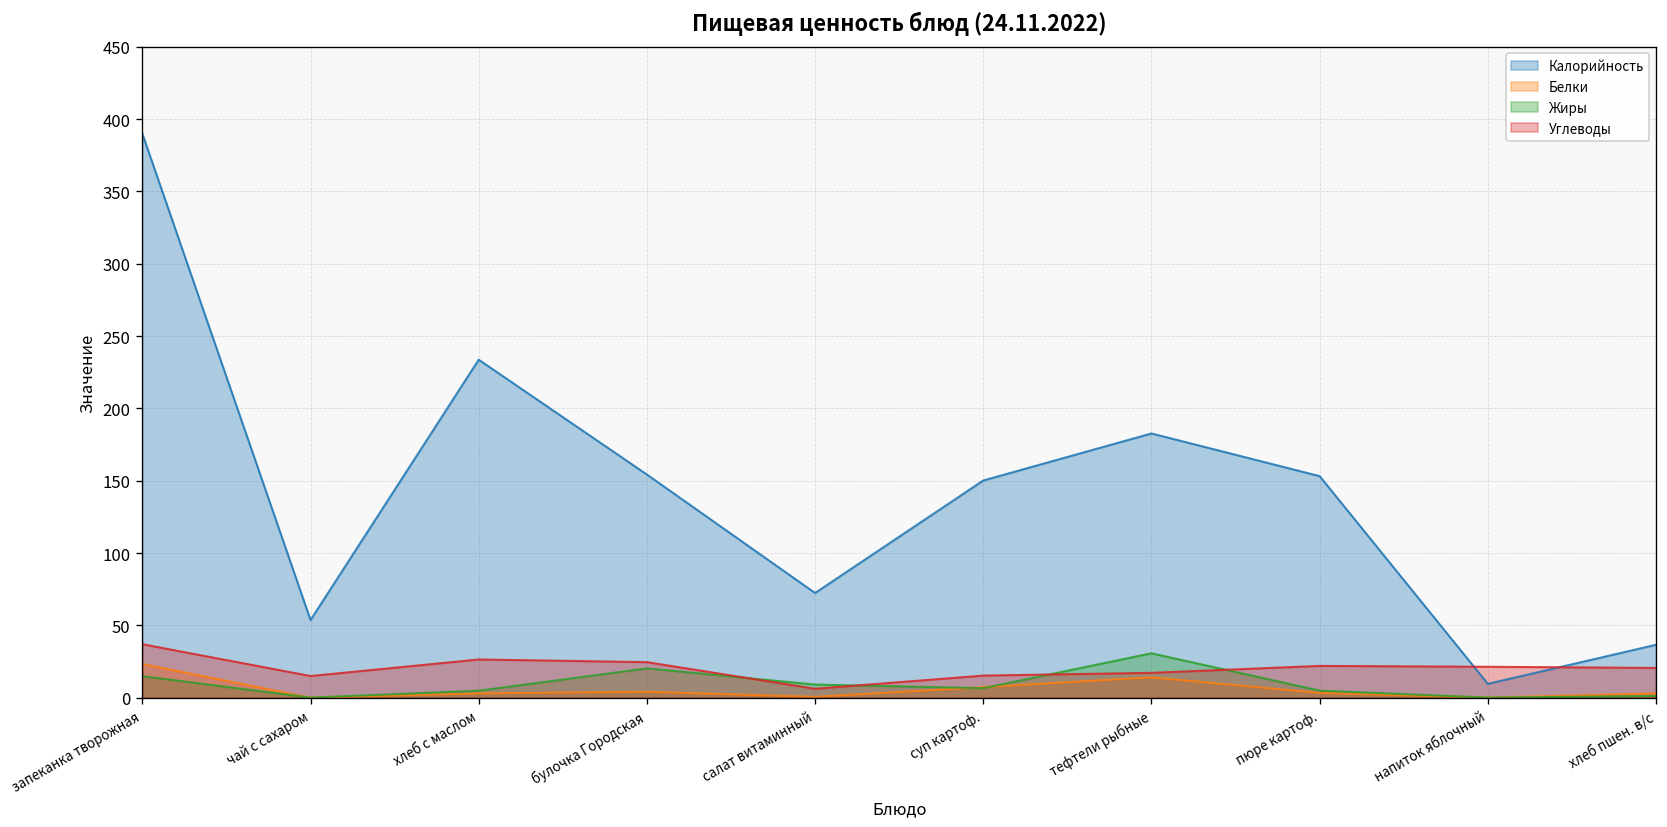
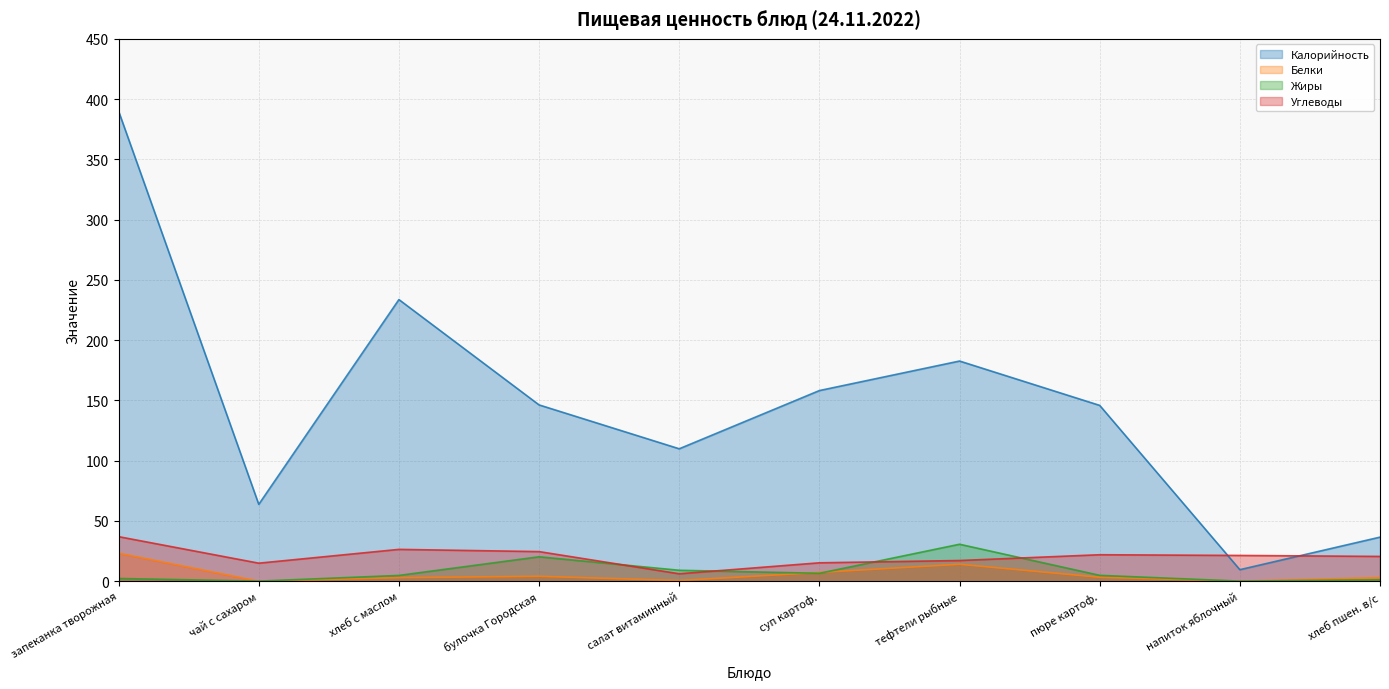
  {
    "Калорийность": {
      "запеканка творожная": 390,
-     "чай с сахаром": 54,
+     "чай с сахаром": 64,
      "хлеб с маслом": 234,
-     "булочка Городская": 154,
-     "салат витаминный": 72,
-     "суп картоф.": 150,
+     "булочка Городская": 146,
+     "салат витаминный": 110,
+     "суп картоф.": 158,
      "тефтели рыбные": 183,
-     "пюре картоф.": 153,
+     "пюре картоф.": 146,
      "напиток яблочный": 10,
      "хлеб пшен. в/с": 37
    },
    "Жиры": {
-     "запеканка творожная": 15,
+     "запеканка творожная": 2,
      "булочка Городская": 20,
      "салат витаминный": 9,
      "тефтели рыбные": 31
    }
  }
